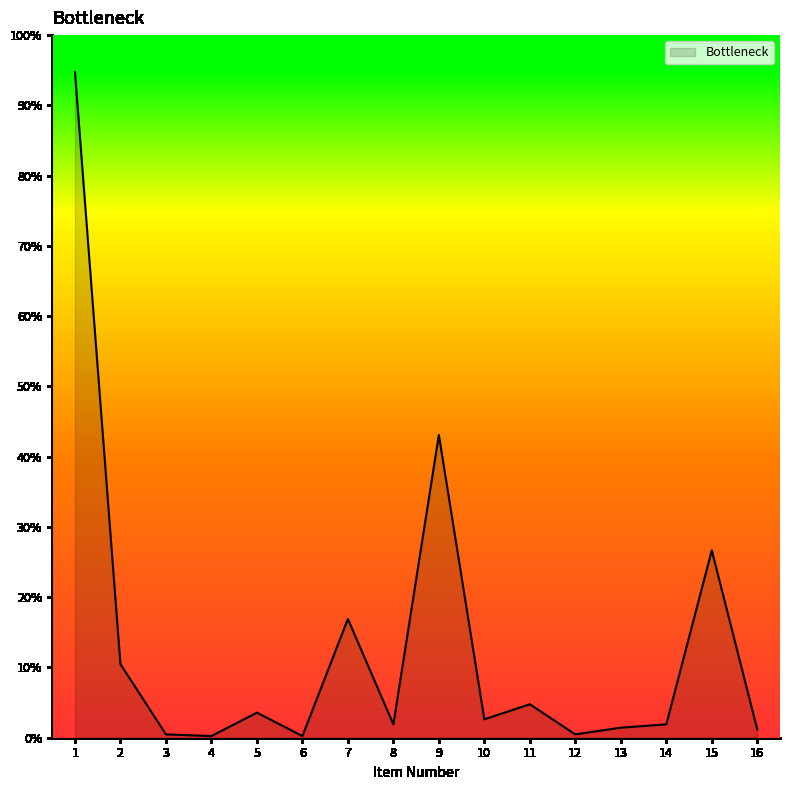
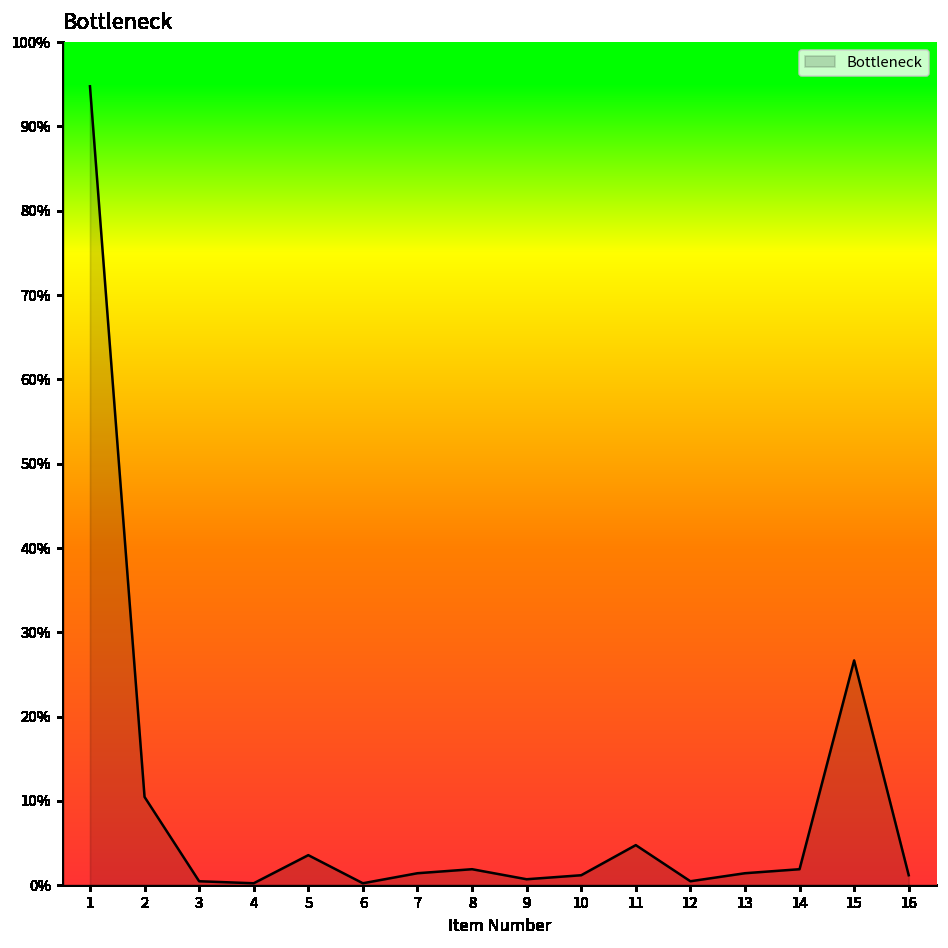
  {
    "1": "95%",
    "2": "10%",
    "3": "0%",
    "4": "0%",
    "5": "4%",
    "6": "0%",
-   "7": "17%",
+   "7": "1%",
    "8": "2%",
-   "9": "43%",
-   "10": "3%",
+   "9": "1%",
+   "10": "1%",
    "11": "5%",
    "12": "0%",
    "13": "1%",
    "14": "2%",
    "15": "27%",
    "16": "1%"
  }
